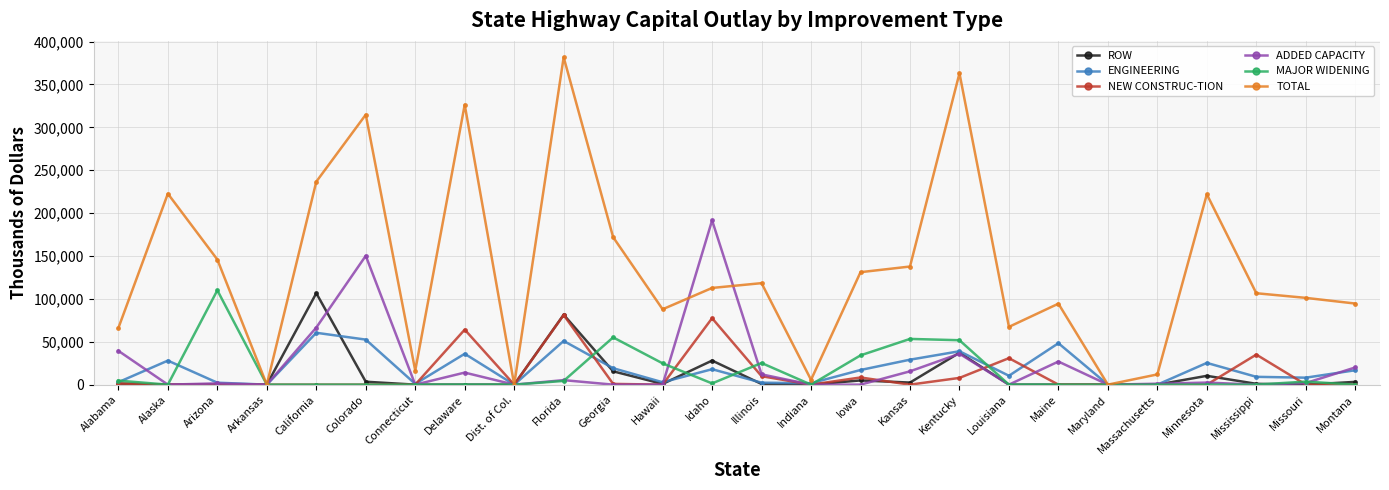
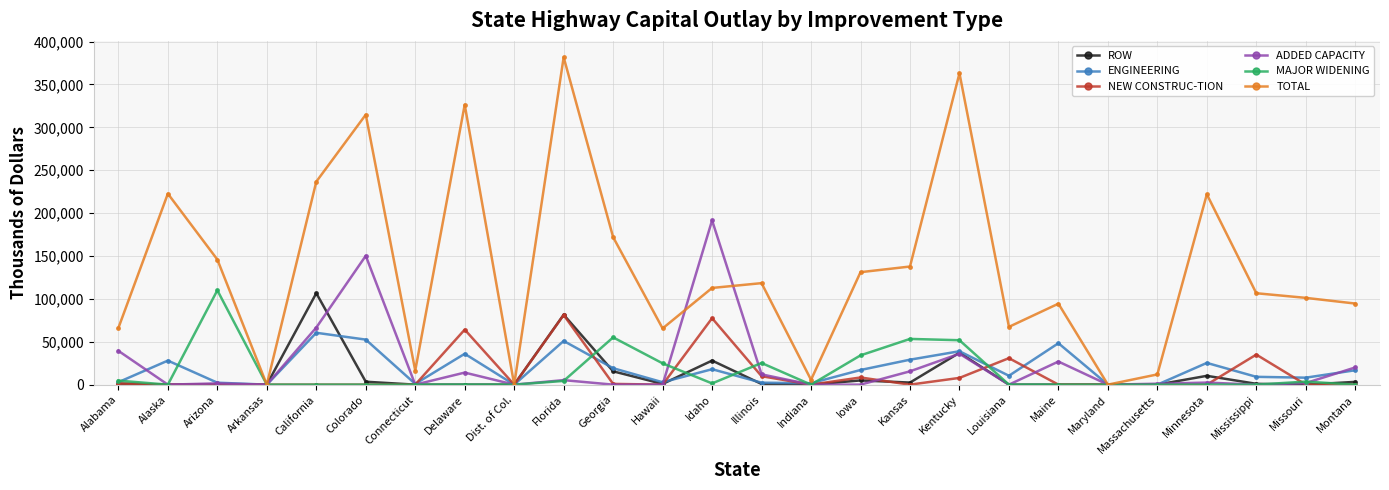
  {
    "ROW": {
      "California": "110,000",
      "Colorado": "0",
      "Georgia": "20,000",
      "Idaho": "30,000",
      "Iowa": "0",
      "Minnesota": "10,000",
      "Montana": "0"
    },
    "ENGINEERING": {
      "Alaska": "30,000",
      "California": "60,000",
      "Colorado": "50,000",
      "Delaware": "40,000",
      "Florida": "50,000",
      "Georgia": "20,000",
      "Idaho": "20,000",
      "Iowa": "20,000",
      "Kansas": "30,000",
      "Louisiana": "10,000",
      "Maine": "50,000",
      "Minnesota": "30,000",
      "Mississippi": "10,000",
      "Missouri": "10,000",
      "Montana": "20,000"
    },
    "NEW CONSTRUC-TION": {
      "Delaware": "60,000",
      "Idaho": "80,000",
      "Iowa": "10,000",
      "Kentucky": "10,000",
      "Louisiana": "30,000",
      "Mississippi": "40,000"
    },
    "ADDED CAPACITY": {
      "Alabama": "40,000",
      "California": "70,000",
      "Colorado": "150,000",
      "Delaware": "10,000",
      "Idaho": "190,000",
      "Iowa": "0",
      "Kansas": "20,000",
      "Maine": "30,000",
      "Montana": "20,000"
    },
    "MAJOR WIDENING": {
      "Arizona": "110,000",
      "Georgia": "60,000",
      "Hawaii": "20,000",
      "Idaho": "0",
      "Illinois": "30,000",
      "Iowa": "30,000",
      "Kansas": "50,000",
      "Kentucky": "50,000"
    },
    "TOTAL": {
      "Alabama": "70,000",
      "Alaska": "220,000",
      "Arizona": "150,000",
      "California": "240,000",
      "Colorado": "310,000",
      "Connecticut": "20,000",
      "Delaware": "330,000",
      "Florida": "380,000",
      "Georgia": "170,000",
-     "Hawaii": "90,000",
+     "Hawaii": "70,000",
      "Idaho": "110,000",
      "Illinois": "120,000",
      "Indiana": "10,000",
      "Iowa": "130,000",
      "Kansas": "140,000",
      "Kentucky": "360,000",
      "Louisiana": "70,000",
      "Maine": "90,000",
      "Massachusetts": "10,000",
      "Minnesota": "220,000",
      "Mississippi": "110,000",
      "Missouri": "100,000",
      "Montana": "90,000"
    }
  }
